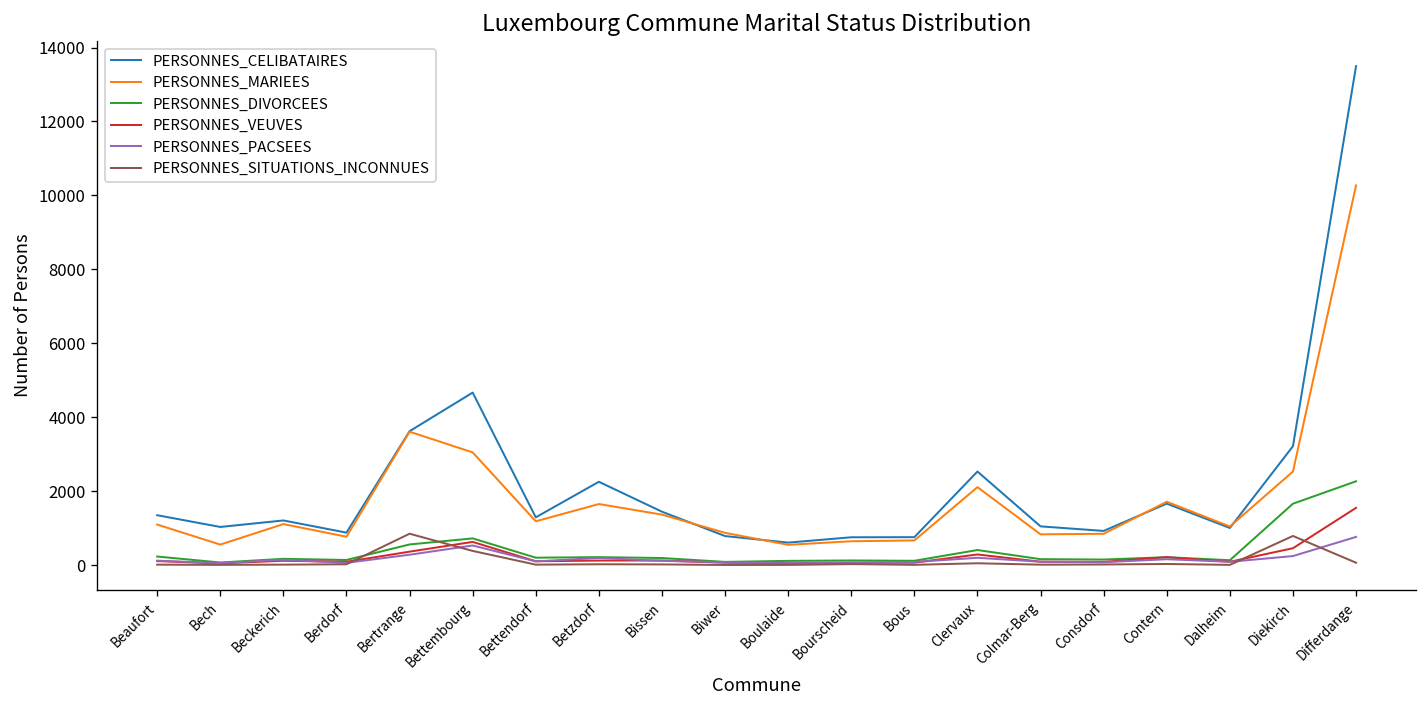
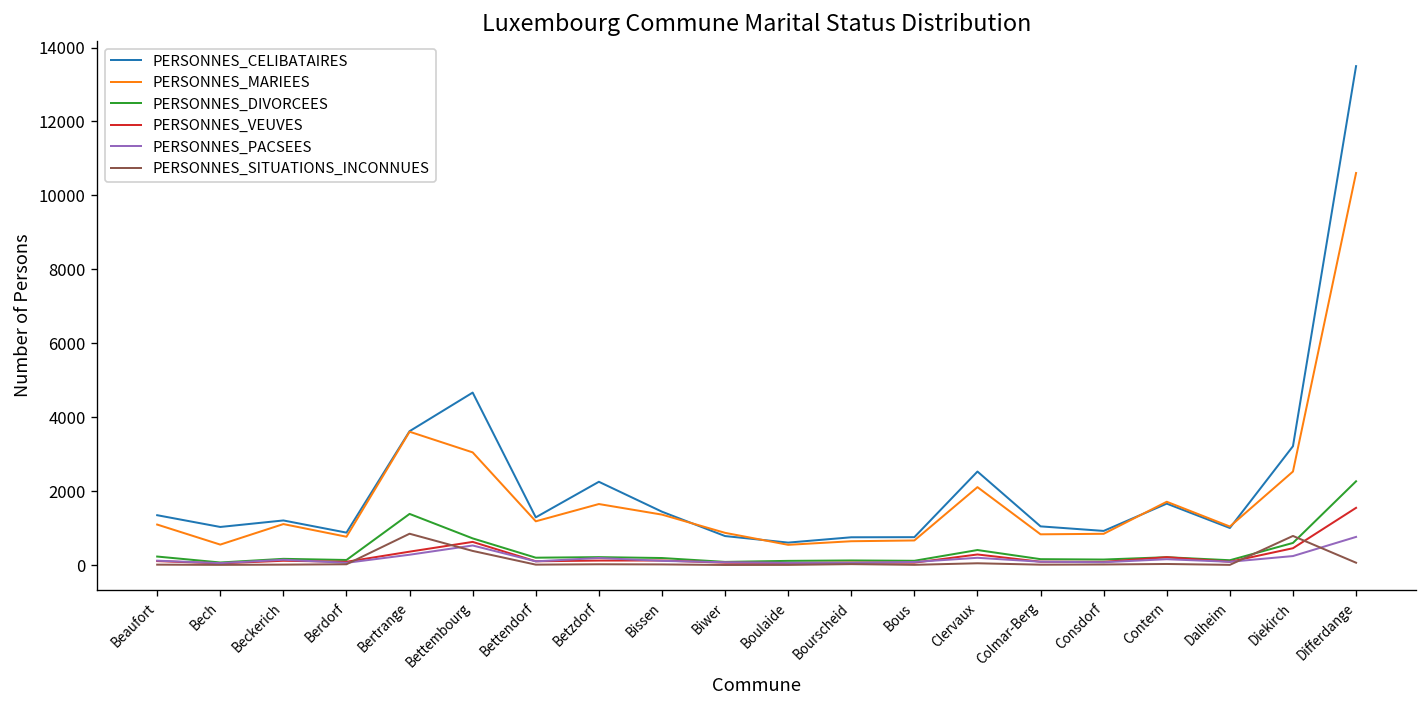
  {
    "PERSONNES_CELIBATAIRES": {
      "Beaufort": 1400,
      "Bech": 1000,
      "Beckerich": 1200,
      "Berdorf": 900,
      "Bettembourg": 4700,
      "Bettendorf": 1300,
      "Betzdorf": 2300,
      "Biwer": 800,
      "Bourscheid": 800,
      "Bous": 800,
      "Clervaux": 2500,
      "Colmar-Berg": 1100,
      "Diekirch": 3200,
      "Differdange": 13500
    },
    "PERSONNES_MARIEES": {
      "Beaufort": 1100,
      "Bech": 600,
      "Beckerich": 1100,
      "Berdorf": 800,
      "Bettembourg": 3100,
      "Bettendorf": 1200,
      "Betzdorf": 1700,
      "Biwer": 900,
      "Bourscheid": 600,
      "Bous": 700,
      "Clervaux": 2100,
      "Colmar-Berg": 800,
      "Diekirch": 2500,
-     "Differdange": 10300
+     "Differdange": 10600
    },
    "PERSONNES_DIVORCEES": {
      "Beaufort": 200,
-     "Bertrange": 600,
+     "Bertrange": 1400,
      "Bettembourg": 700,
      "Bettendorf": 200,
      "Clervaux": 400,
-     "Diekirch": 1700,
+     "Diekirch": 600,
      "Differdange": 2300
    },
    "PERSONNES_VEUVES": {
      "Bertrange": 400,
      "Bettembourg": 600,
      "Clervaux": 300,
      "Diekirch": 500,
      "Differdange": 1600
    },
    "PERSONNES_PACSEES": {
      "Bertrange": 300,
      "Bettembourg": 500,
      "Clervaux": 200,
      "Diekirch": 200,
      "Differdange": 800
    },
    "PERSONNES_SITUATIONS_INCONNUES": {
      "Beaufort": 0,
      "Beckerich": 0,
      "Bertrange": 900,
      "Bettembourg": 400,
      "Bettendorf": 0,
      "Betzdorf": 0,
      "Bissen": 0,
      "Clervaux": 100,
      "Contern": 0,
      "Diekirch": 800,
      "Differdange": 100
    }
  }
